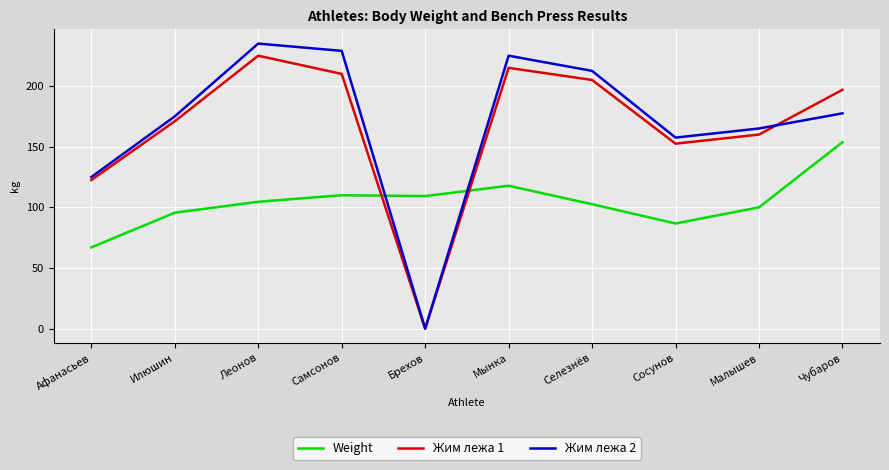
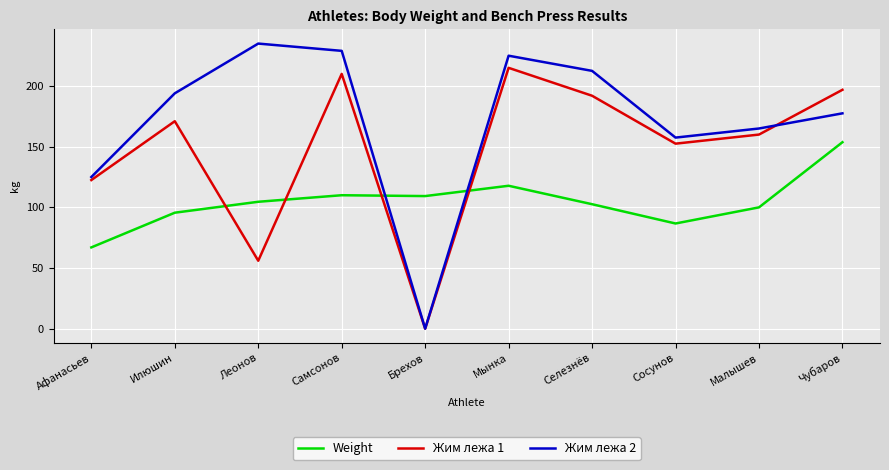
  {
    "Weight": {
      "Афанасьев": 67,
      "Илюшин": 96,
      "Леонов": 105,
      "Самсонов": 110,
      "Брехов": 109,
      "Мынка": 118,
      "Селезнёв": 103,
      "Сосунов": 87,
      "Малышев": 100,
      "Чубаров": 154
    },
    "Жим лежа 1": {
      "Афанасьев": 123,
      "Илюшин": 171,
-     "Леонов": 225,
+     "Леонов": 56,
      "Самсонов": 210,
      "Мынка": 215,
-     "Селезнёв": 205,
+     "Селезнёв": 192,
      "Сосунов": 153,
      "Малышев": 160,
      "Чубаров": 197
    },
    "Жим лежа 2": {
      "Афанасьев": 125,
-     "Илюшин": 175,
+     "Илюшин": 194,
      "Леонов": 235,
      "Самсонов": 229,
      "Мынка": 225,
      "Селезнёв": 213,
      "Сосунов": 158,
      "Малышев": 165,
      "Чубаров": 178
    }
  }
